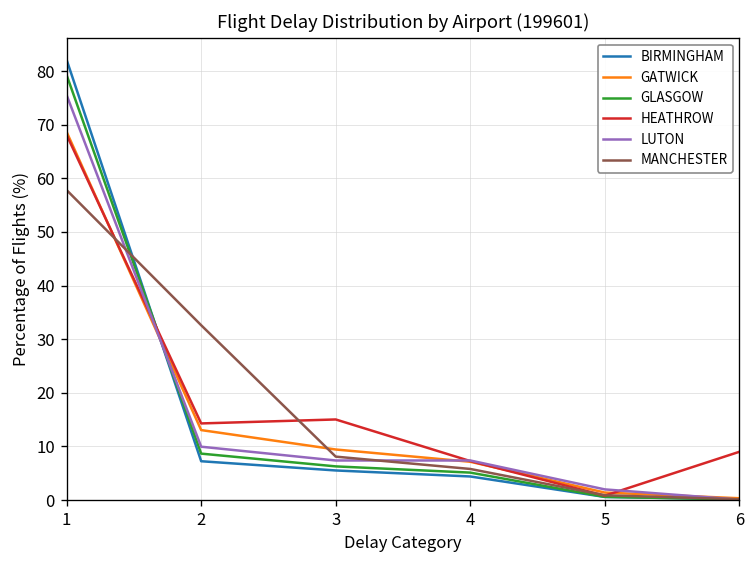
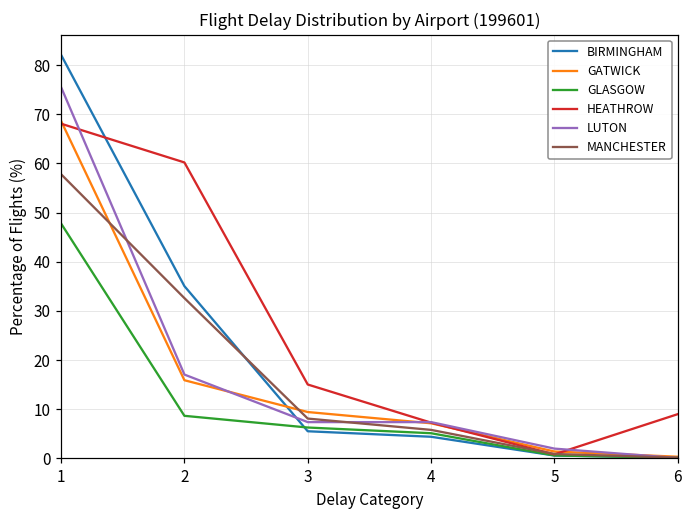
  {
    "BIRMINGHAM": {
      "1": 82,
-     "2": 7,
+     "2": 35,
      "3": 6,
      "4": 4
    },
    "GATWICK": {
-     "2": 13,
+     "2": 16,
      "3": 9
    },
    "GLASGOW": {
-     "1": 79,
+     "1": 48,
      "2": 9,
      "3": 6,
      "4": 5
    },
    "HEATHROW": {
-     "2": 14,
+     "2": 60,
      "3": 15,
      "6": 9
    },
    "LUTON": {
      "1": 76,
-     "2": 10,
+     "2": 17,
      "3": 7,
      "5": 2
    },
    "MANCHESTER": {
      "1": 58,
      "2": 33,
      "3": 8,
      "4": 6
    }
  }
